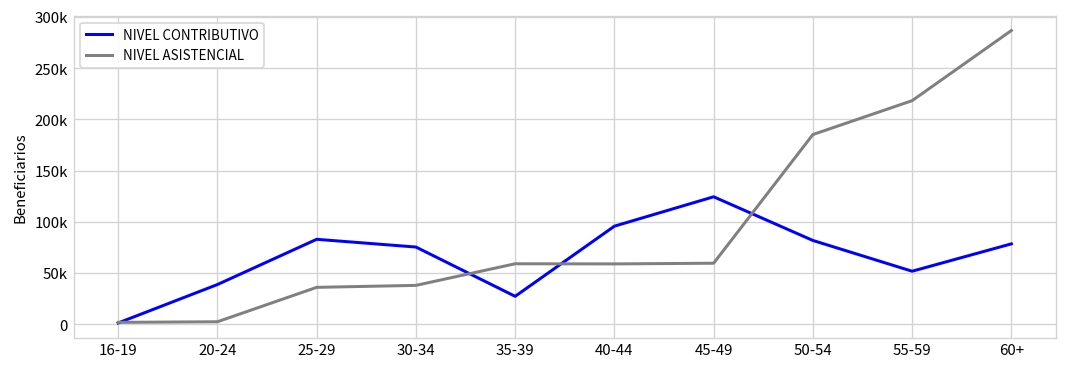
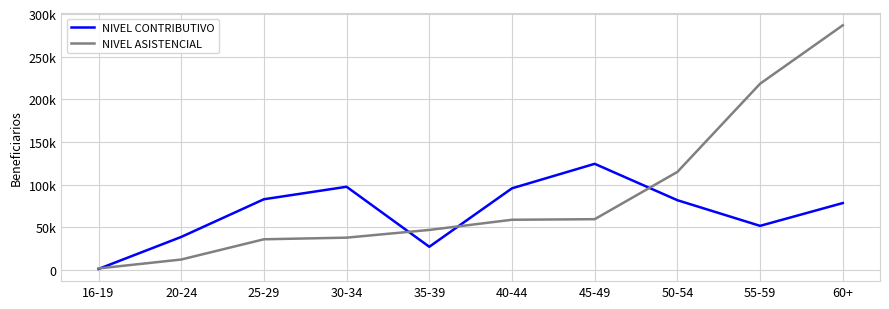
  {
    "NIVEL CONTRIBUTIVO": {
      "20-24": 40000,
      "25-29": 80000,
-     "30-34": 80000,
+     "30-34": 100000,
      "35-39": 30000,
      "40-44": 100000,
      "45-49": 120000,
      "50-54": 80000,
      "55-59": 50000,
      "60+": 80000
    },
    "NIVEL ASISTENCIAL": {
-     "20-24": 0,
+     "20-24": 10000,
      "25-29": 40000,
      "30-34": 40000,
-     "35-39": 60000,
+     "35-39": 50000,
      "40-44": 60000,
      "45-49": 60000,
-     "50-54": 190000,
+     "50-54": 120000,
      "55-59": 220000,
      "60+": 290000
    }
  }
